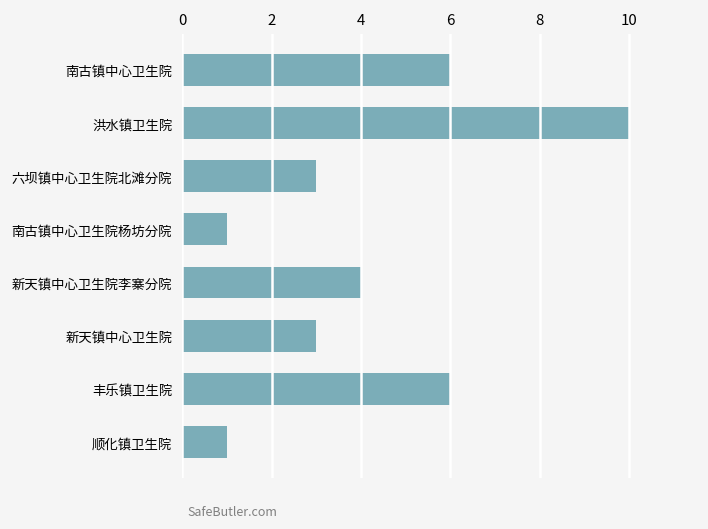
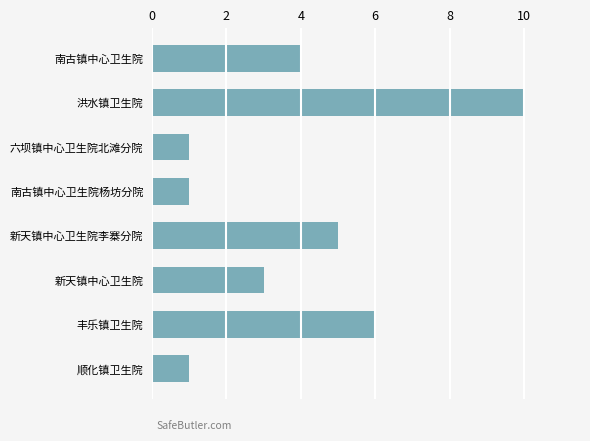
  {
-   "南古镇中心卫生院": 6,
+   "南古镇中心卫生院": 4,
    "洪水镇卫生院": 10,
-   "六坝镇中心卫生院北滩分院": 3,
+   "六坝镇中心卫生院北滩分院": 1,
    "南古镇中心卫生院杨坊分院": 1,
-   "新天镇中心卫生院李寨分院": 4,
+   "新天镇中心卫生院李寨分院": 5,
    "新天镇中心卫生院": 3,
    "丰乐镇卫生院": 6,
    "顺化镇卫生院": 1
  }
